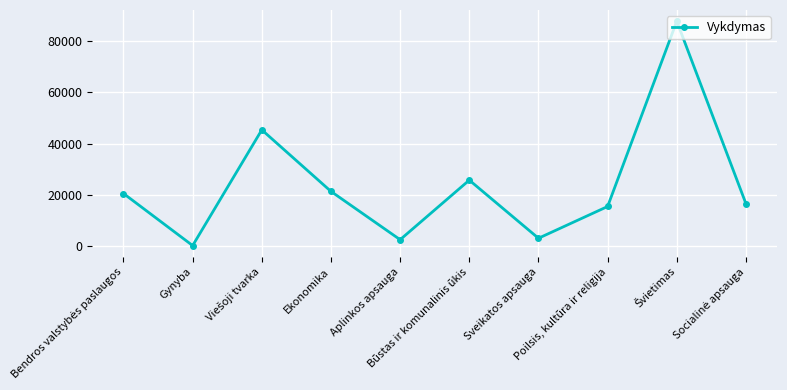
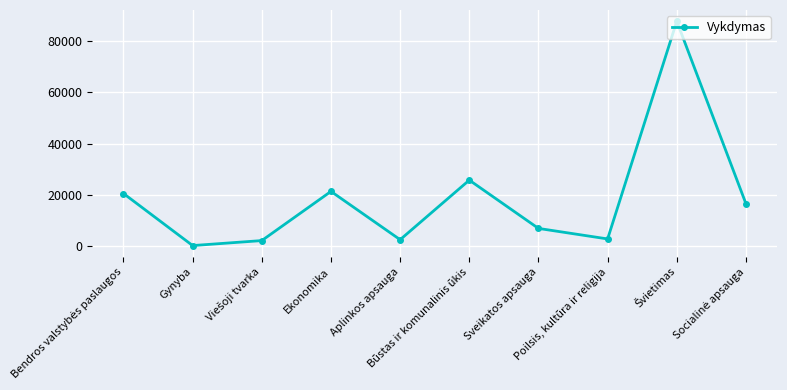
  {
    "Bendros valstybės paslaugos": 21000,
    "Gynyba": 0,
-   "Viešoji tvarka": 45000,
+   "Viešoji tvarka": 2000,
    "Ekonomika": 21000,
    "Aplinkos apsauga": 2000,
    "Būstas ir komunalinis ūkis": 26000,
-   "Sveikatos apsauga": 3000,
-   "Poilsis, kultūra ir religija": 15000,
+   "Sveikatos apsauga": 7000,
+   "Poilsis, kultūra ir religija": 3000,
    "Socialinė apsauga": 17000
  }
